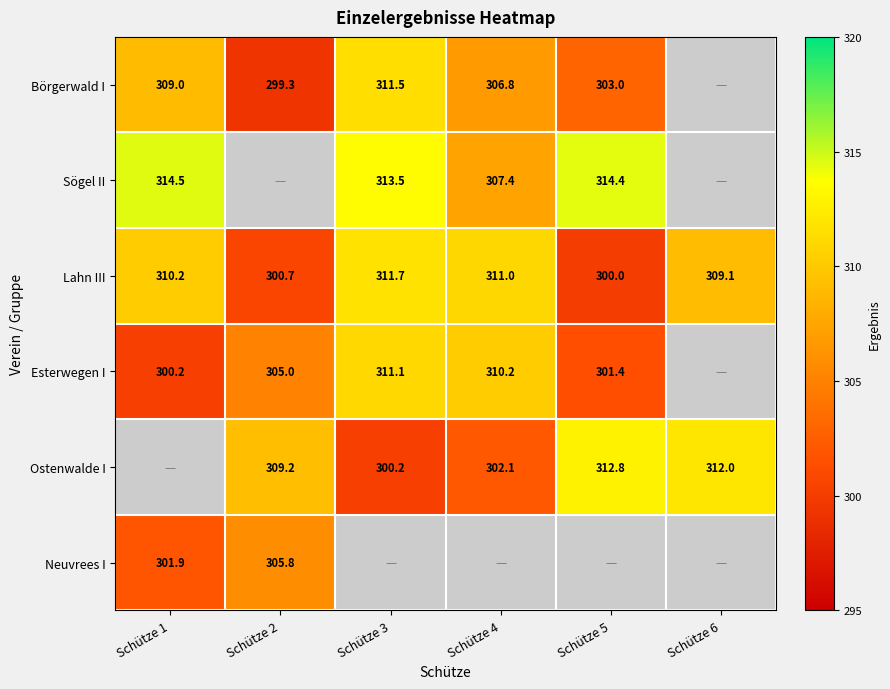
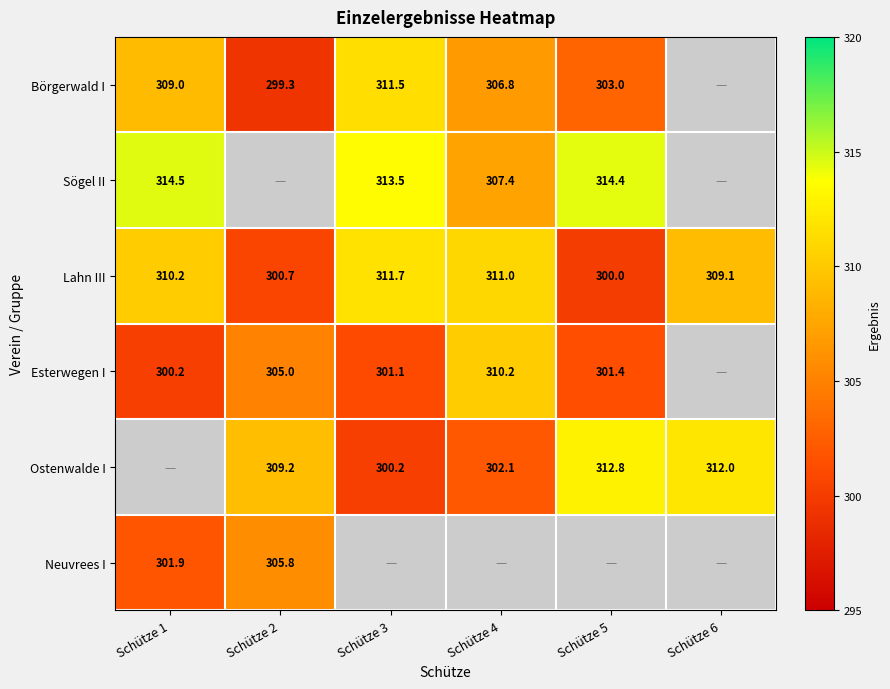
  {
    "Börgerwald I": {
      "Schütze 1": 309.0,
      "Schütze 2": 299.3,
      "Schütze 3": 311.5,
      "Schütze 4": 306.8,
      "Schütze 5": 303.0
    },
    "Sögel II": {
      "Schütze 1": 314.5,
      "Schütze 3": 313.5,
      "Schütze 4": 307.4,
      "Schütze 5": 314.4
    },
    "Lahn III": {
      "Schütze 1": 310.2,
      "Schütze 2": 300.7,
      "Schütze 3": 311.7,
      "Schütze 4": 311.0,
      "Schütze 5": 300.0,
      "Schütze 6": 309.1
    },
    "Esterwegen I": {
      "Schütze 1": 300.2,
      "Schütze 2": 305.0,
-     "Schütze 3": 311.1,
+     "Schütze 3": 301.1,
      "Schütze 4": 310.2,
      "Schütze 5": 301.4
    },
    "Ostenwalde I": {
      "Schütze 2": 309.2,
      "Schütze 3": 300.2,
      "Schütze 4": 302.1,
      "Schütze 5": 312.8,
      "Schütze 6": 312.0
    },
    "Neuvrees I": {
      "Schütze 1": 301.9,
      "Schütze 2": 305.8
    }
  }
